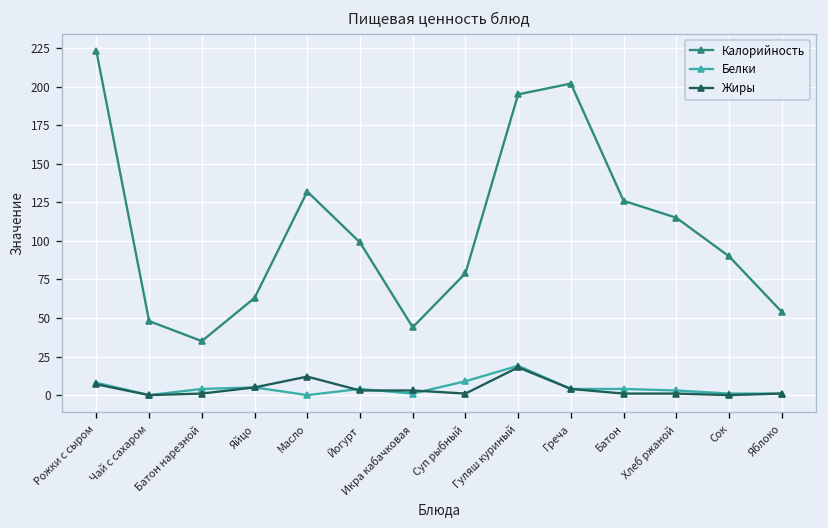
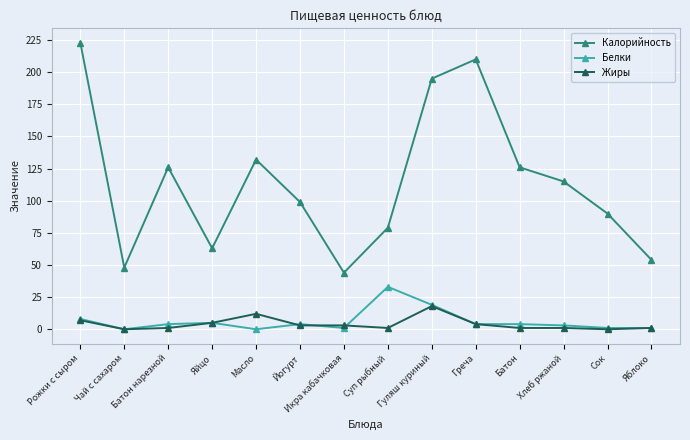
  {
    "Калорийность": {
      "Рожки с сыром": 223,
      "Чай с сахаром": 48,
-     "Батон нарезной": 35,
+     "Батон нарезной": 126,
      "Яйцо": 63,
      "Масло": 132,
      "Йогурт": 99,
      "Икра кабачковая": 44,
      "Суп рыбный": 79,
      "Гуляш куриный": 195,
-     "Греча": 202,
+     "Греча": 210,
      "Батон": 126,
      "Хлеб ржаной": 115,
      "Сок": 90,
      "Яблоко": 54
    },
    "Белки": {
      "Батон нарезной": 4,
      "Масло": 0,
      "Икра кабачковая": 1,
-     "Суп рыбный": 9,
+     "Суп рыбный": 33,
      "Батон": 4,
      "Хлеб ржаной": 3
    },
    "Жиры": {
      "Батон нарезной": 1,
      "Масло": 12,
      "Икра кабачковая": 3,
      "Суп рыбный": 1,
      "Батон": 1,
      "Хлеб ржаной": 1
    }
  }
